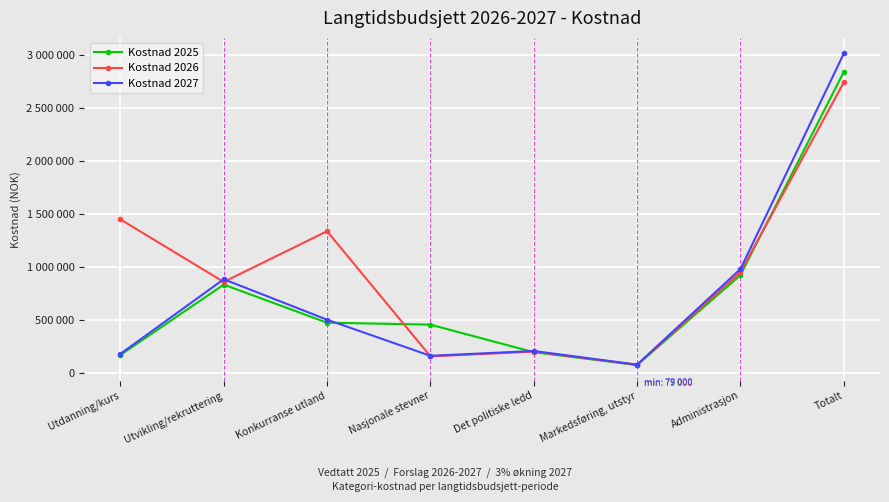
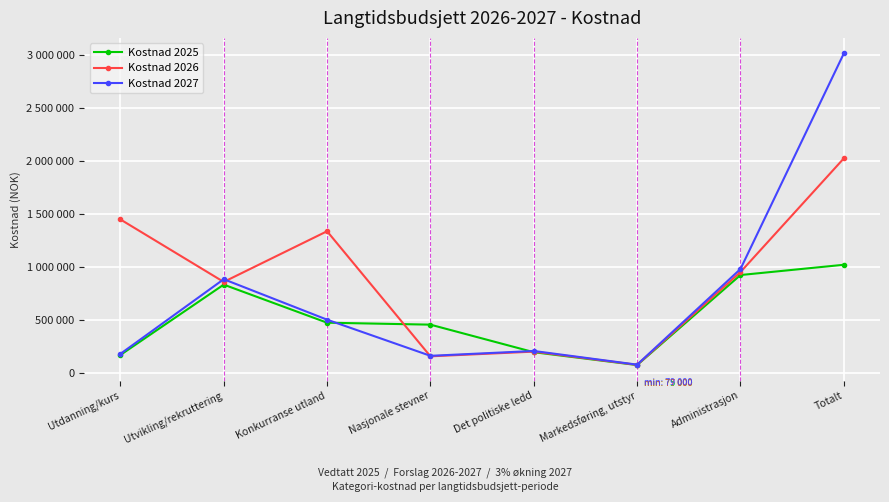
  {
    "Kostnad 2025": {
      "Utvikling/rekruttering": 830000,
      "Konkurranse utland": 480000,
      "Nasjonale stevner": 460000,
      "Administrasjon": 930000,
-     "Totalt": 2840000
+     "Totalt": 1020000
    },
    "Kostnad 2026": {
      "Utdanning/kurs": 1450000,
      "Utvikling/rekruttering": 860000,
      "Konkurranse utland": 1340000,
      "Administrasjon": 950000,
-     "Totalt": 2740000
+     "Totalt": 2030000
    },
    "Kostnad 2027": {
      "Utvikling/rekruttering": 890000,
      "Konkurranse utland": 500000,
      "Administrasjon": 980000,
      "Totalt": 3020000
    }
  }
